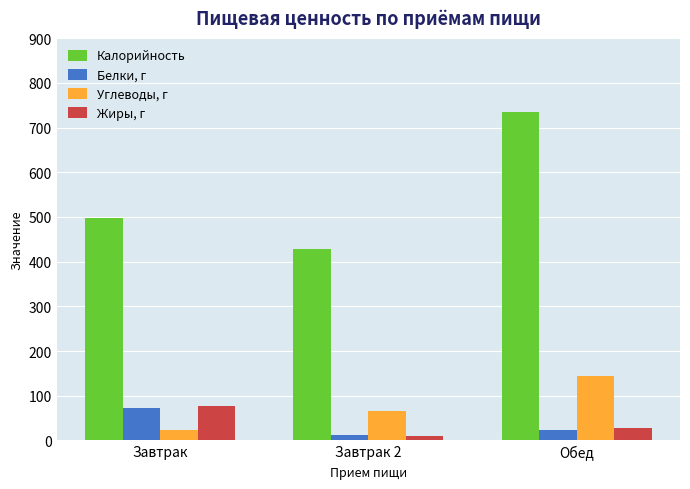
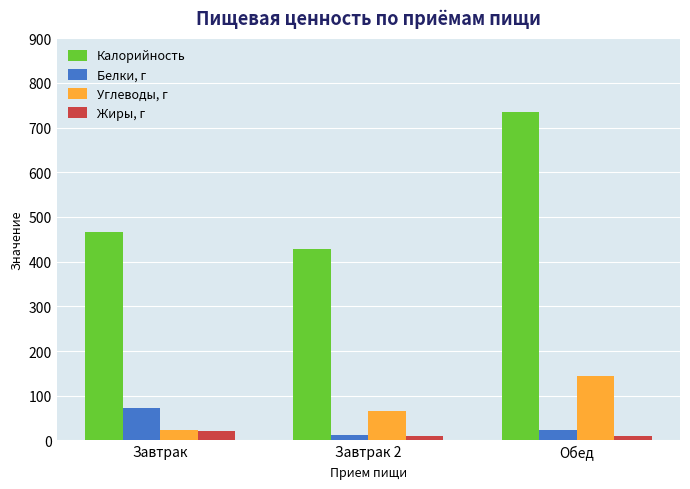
  {
    "Калорийность": {
-     "Завтрак": 500,
+     "Завтрак": 470,
      "Завтрак 2": 430,
      "Обед": 730
    },
    "Белки, г": {
      "Завтрак": 70,
      "Завтрак 2": 10,
      "Обед": 20
    },
    "Углеводы, г": {
      "Завтрак": 20,
      "Завтрак 2": 70,
      "Обед": 140
    },
    "Жиры, г": {
-     "Завтрак": 80,
+     "Завтрак": 20,
      "Завтрак 2": 10,
-     "Обед": 30
+     "Обед": 10
    }
  }
